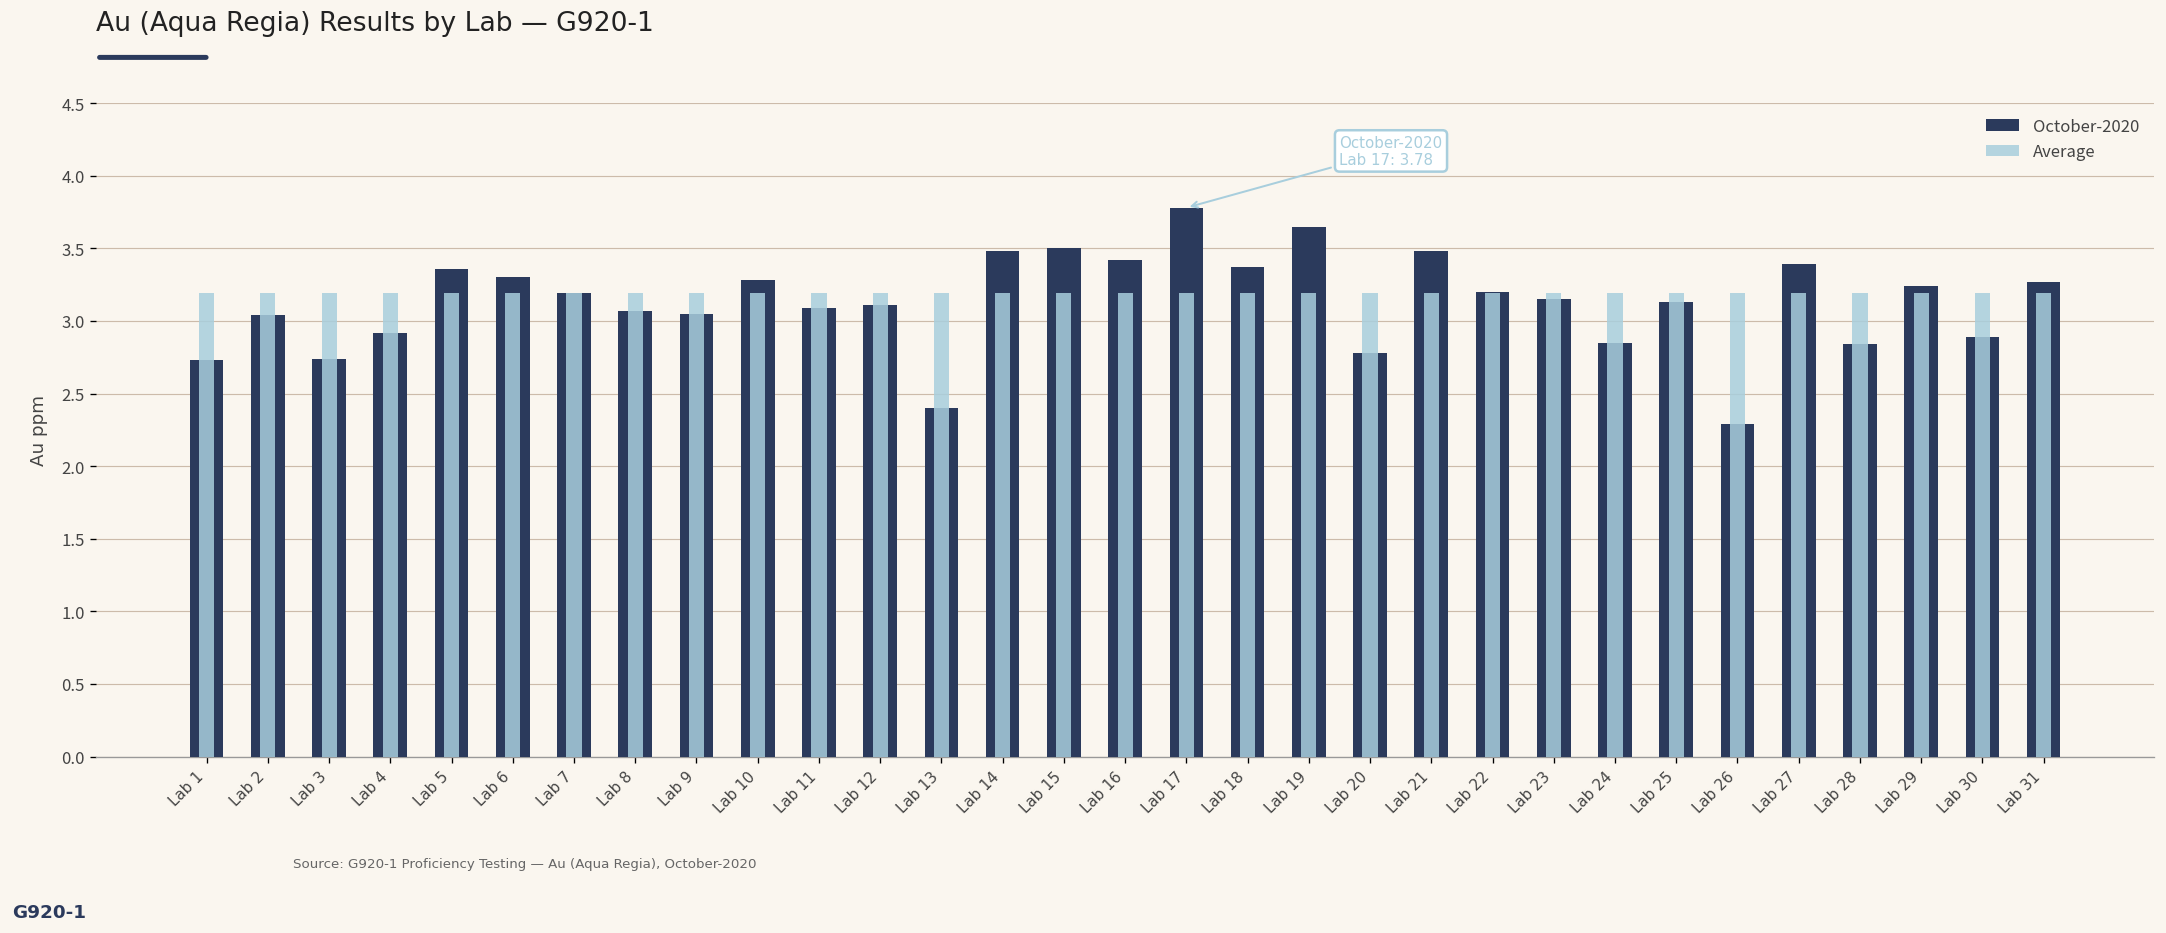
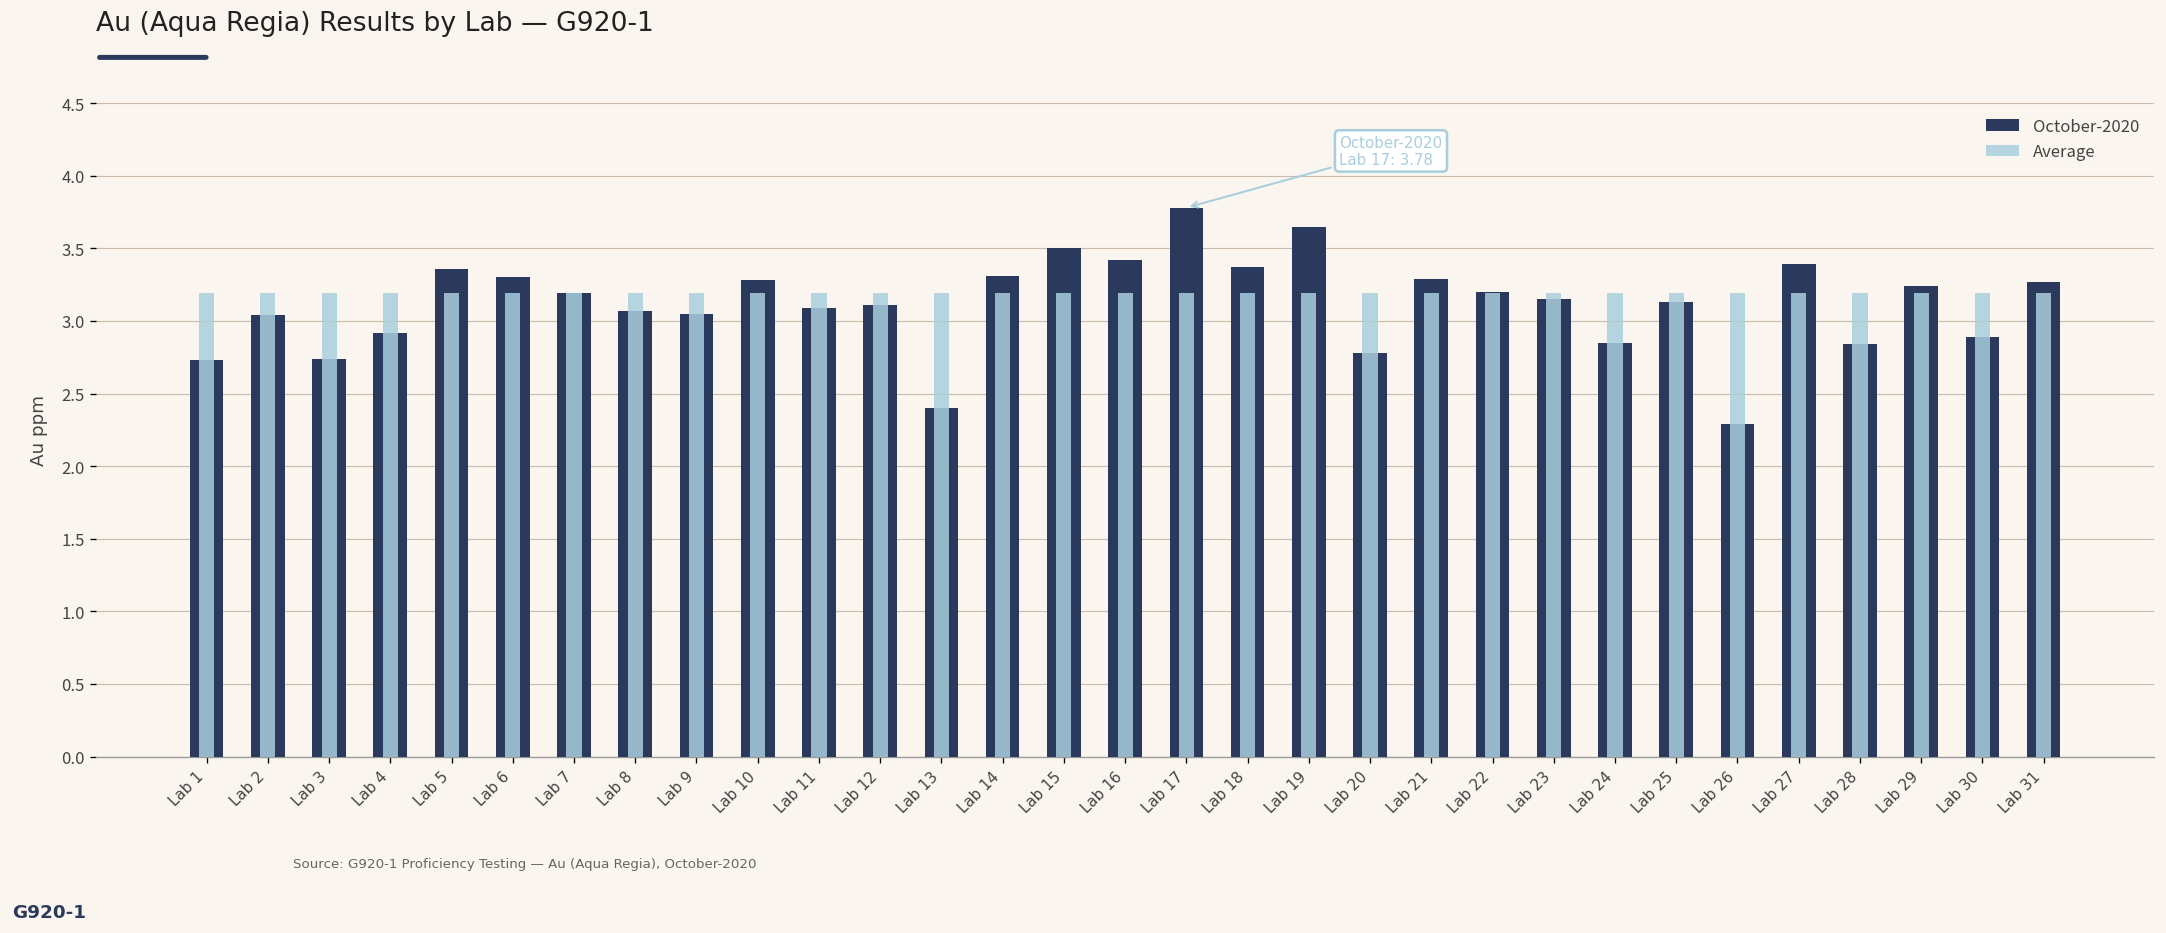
  {
    "October-2020": {
      "Lab 5": 3.36,
      "Lab 6": 3.30,
      "Lab 7": 3.19,
      "Lab 10": 3.28,
-     "Lab 14": 3.48,
+     "Lab 14": 3.31,
      "Lab 15": 3.50,
      "Lab 16": 3.42,
      "Lab 18": 3.37,
      "Lab 19": 3.65,
-     "Lab 21": 3.48,
+     "Lab 21": 3.29,
      "Lab 22": 3.20,
      "Lab 27": 3.39,
      "Lab 29": 3.24,
      "Lab 31": 3.27
    },
    "Average": {
      "Lab 1": 3.19,
      "Lab 2": 3.19,
      "Lab 3": 3.19,
      "Lab 4": 3.19,
      "Lab 7": 3.19,
      "Lab 8": 3.19,
      "Lab 9": 3.19,
      "Lab 11": 3.19,
      "Lab 12": 3.19,
      "Lab 13": 3.19,
      "Lab 20": 3.19,
      "Lab 22": 3.19,
      "Lab 23": 3.19,
      "Lab 24": 3.19,
      "Lab 25": 3.19,
      "Lab 26": 3.19,
      "Lab 28": 3.19,
      "Lab 30": 3.19
    }
  }
